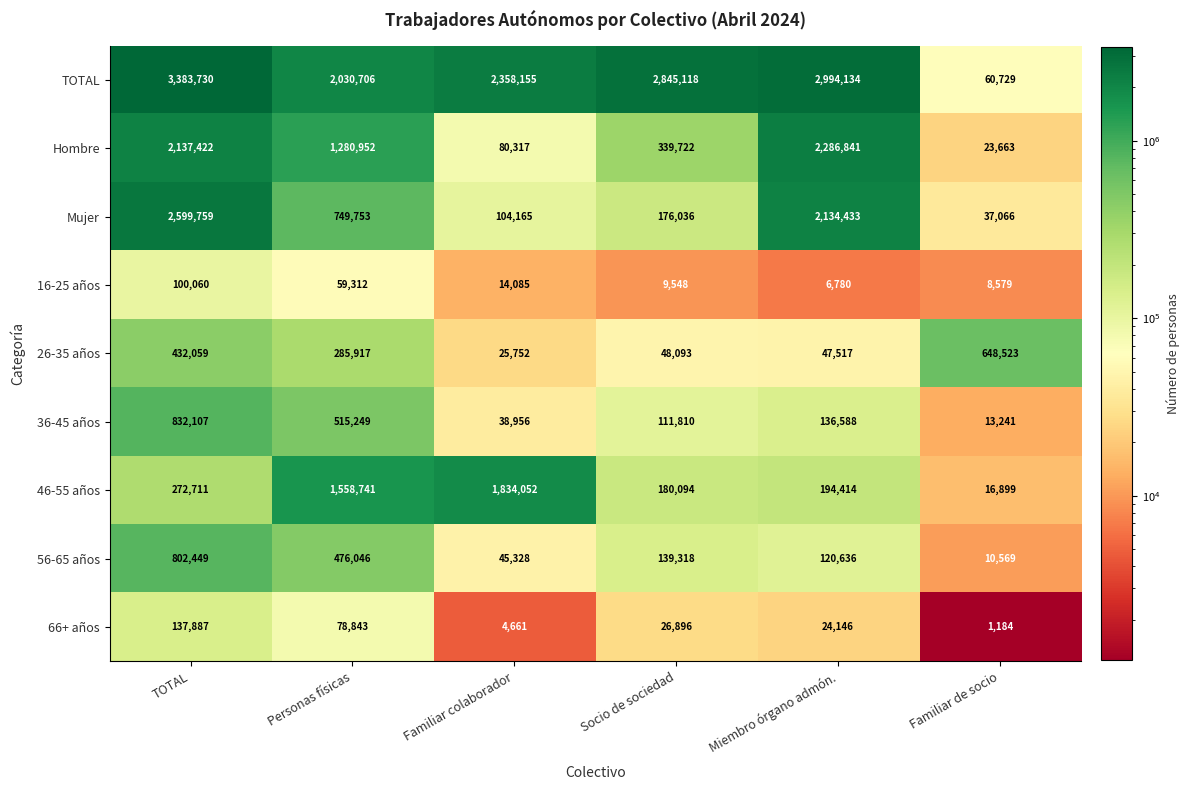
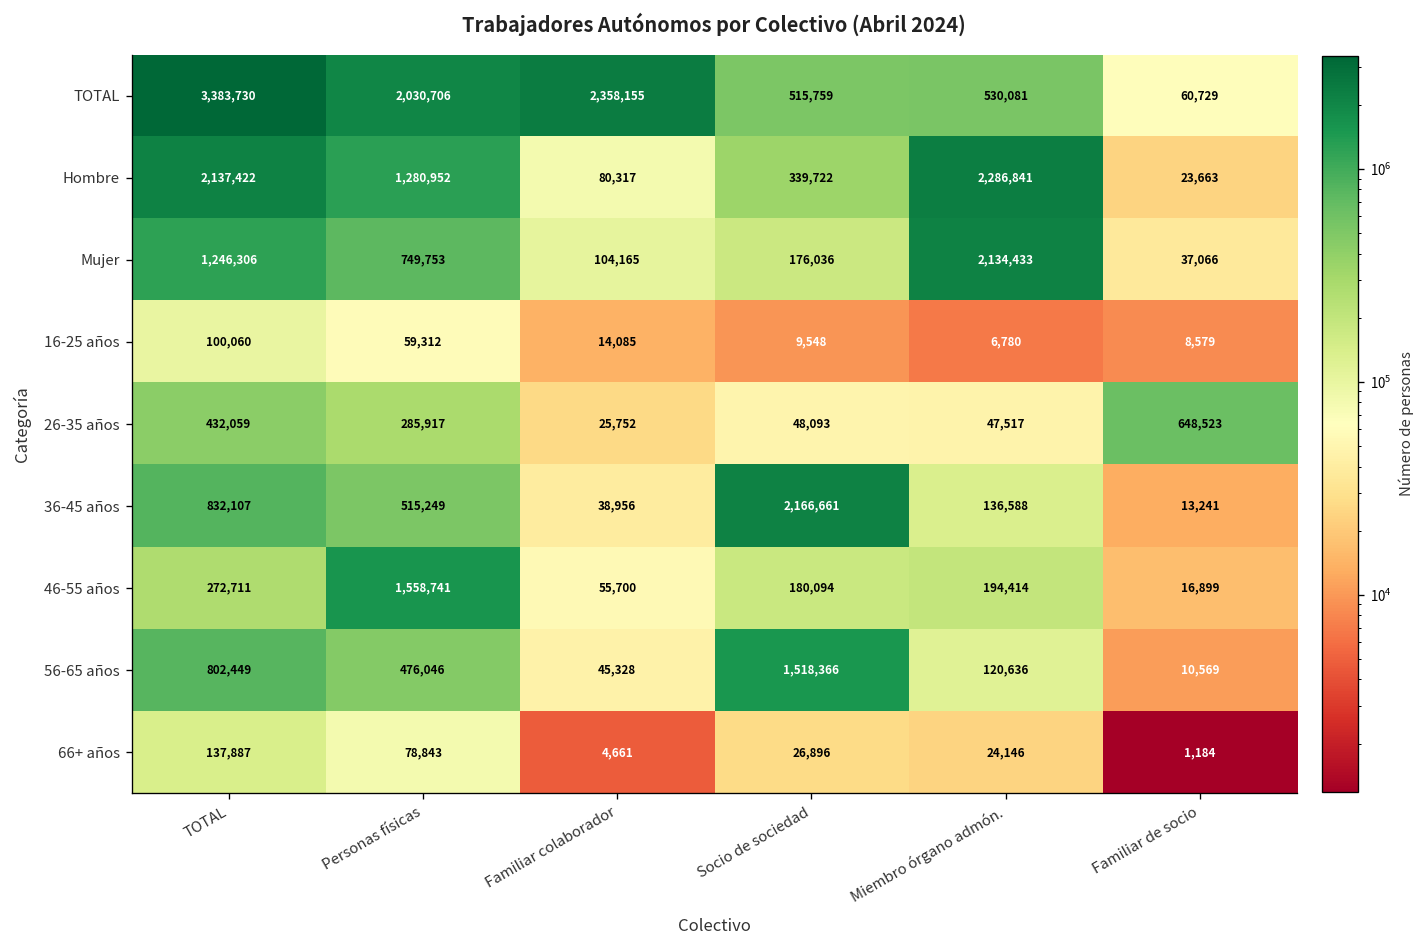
  {
    "TOTAL": {
      "TOTAL": "3,383,730",
      "Personas físicas": "2,030,706",
      "Familiar colaborador": "2,358,155",
-     "Socio de sociedad": "2,845,118",
-     "Miembro órgano admón.": "2,994,134",
+     "Socio de sociedad": "515,759",
+     "Miembro órgano admón.": "530,081",
      "Familiar de socio": "60,729"
    },
    "Hombre": {
      "TOTAL": "2,137,422",
      "Personas físicas": "1,280,952",
      "Familiar colaborador": "80,317",
      "Socio de sociedad": "339,722",
      "Miembro órgano admón.": "2,286,841",
      "Familiar de socio": "23,663"
    },
    "Mujer": {
-     "TOTAL": "2,599,759",
+     "TOTAL": "1,246,306",
      "Personas físicas": "749,753",
      "Familiar colaborador": "104,165",
      "Socio de sociedad": "176,036",
      "Miembro órgano admón.": "2,134,433",
      "Familiar de socio": "37,066"
    },
    "16-25 años": {
      "TOTAL": "100,060",
      "Personas físicas": "59,312",
      "Familiar colaborador": "14,085",
      "Socio de sociedad": "9,548",
      "Miembro órgano admón.": "6,780",
      "Familiar de socio": "8,579"
    },
    "26-35 años": {
      "TOTAL": "432,059",
      "Personas físicas": "285,917",
      "Familiar colaborador": "25,752",
      "Socio de sociedad": "48,093",
      "Miembro órgano admón.": "47,517",
      "Familiar de socio": "648,523"
    },
    "36-45 años": {
      "TOTAL": "832,107",
      "Personas físicas": "515,249",
      "Familiar colaborador": "38,956",
-     "Socio de sociedad": "111,810",
+     "Socio de sociedad": "2,166,661",
      "Miembro órgano admón.": "136,588",
      "Familiar de socio": "13,241"
    },
    "46-55 años": {
      "TOTAL": "272,711",
      "Personas físicas": "1,558,741",
-     "Familiar colaborador": "1,834,052",
+     "Familiar colaborador": "55,700",
      "Socio de sociedad": "180,094",
      "Miembro órgano admón.": "194,414",
      "Familiar de socio": "16,899"
    },
    "56-65 años": {
      "TOTAL": "802,449",
      "Personas físicas": "476,046",
      "Familiar colaborador": "45,328",
-     "Socio de sociedad": "139,318",
+     "Socio de sociedad": "1,518,366",
      "Miembro órgano admón.": "120,636",
      "Familiar de socio": "10,569"
    },
    "66+ años": {
      "TOTAL": "137,887",
      "Personas físicas": "78,843",
      "Familiar colaborador": "4,661",
      "Socio de sociedad": "26,896",
      "Miembro órgano admón.": "24,146",
      "Familiar de socio": "1,184"
    }
  }
